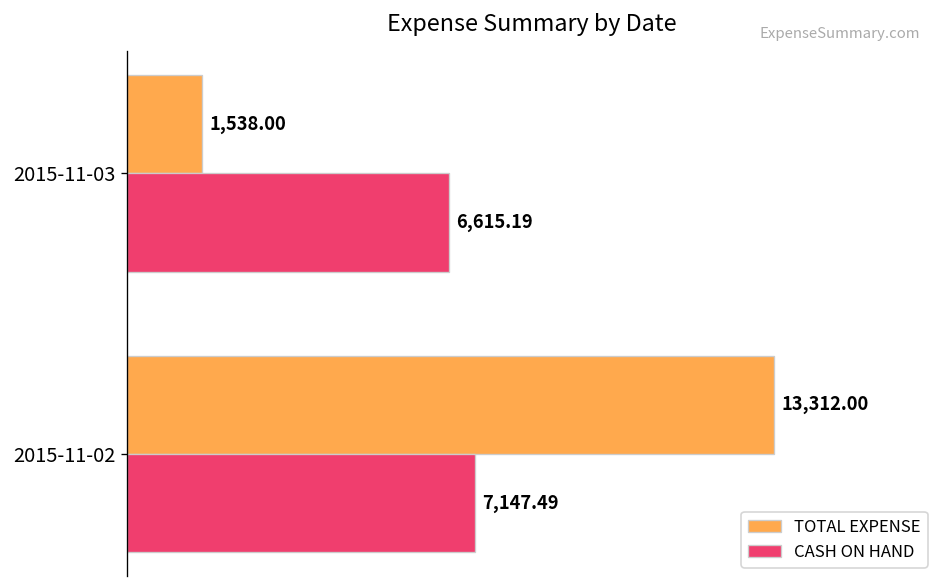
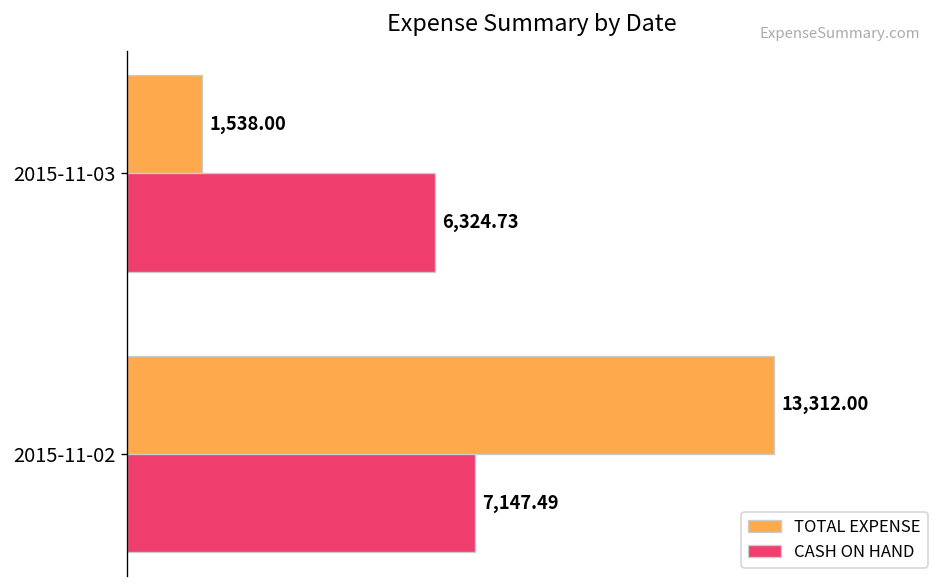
  {
    "TOTAL EXPENSE": {
      "2015-11-03": "1,538.00",
      "2015-11-02": "13,312.00"
    },
    "CASH ON HAND": {
-     "2015-11-03": "6,615.19",
+     "2015-11-03": "6,324.73",
      "2015-11-02": "7,147.49"
    }
  }
